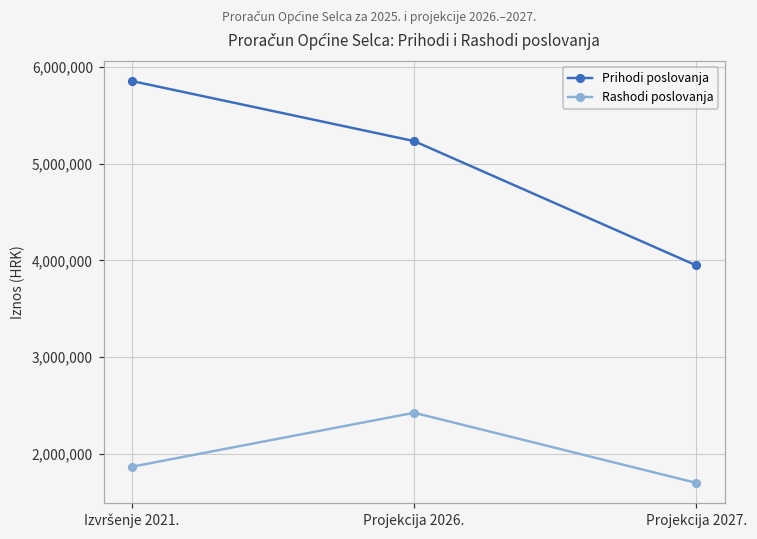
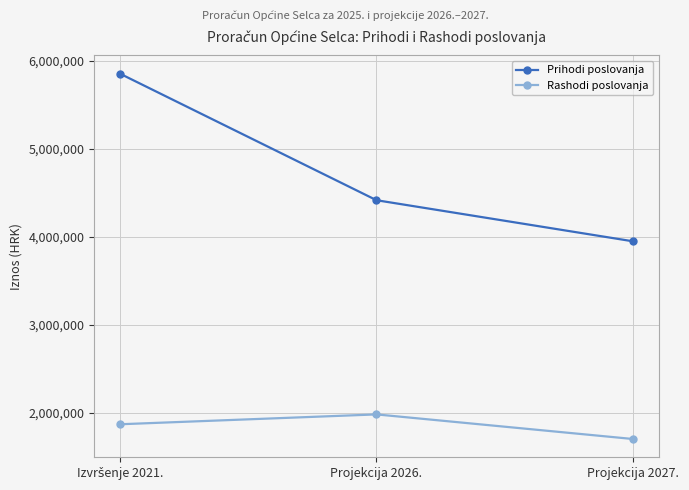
  {
    "Prihodi poslovanja": {
      "Izvršenje 2021.": "5,900,000",
-     "Projekcija 2026.": "5,200,000",
+     "Projekcija 2026.": "4,400,000",
      "Projekcija 2027.": "3,900,000"
    },
    "Rashodi poslovanja": {
      "Izvršenje 2021.": "1,900,000",
-     "Projekcija 2026.": "2,400,000",
+     "Projekcija 2026.": "2,000,000",
      "Projekcija 2027.": "1,700,000"
    }
  }
